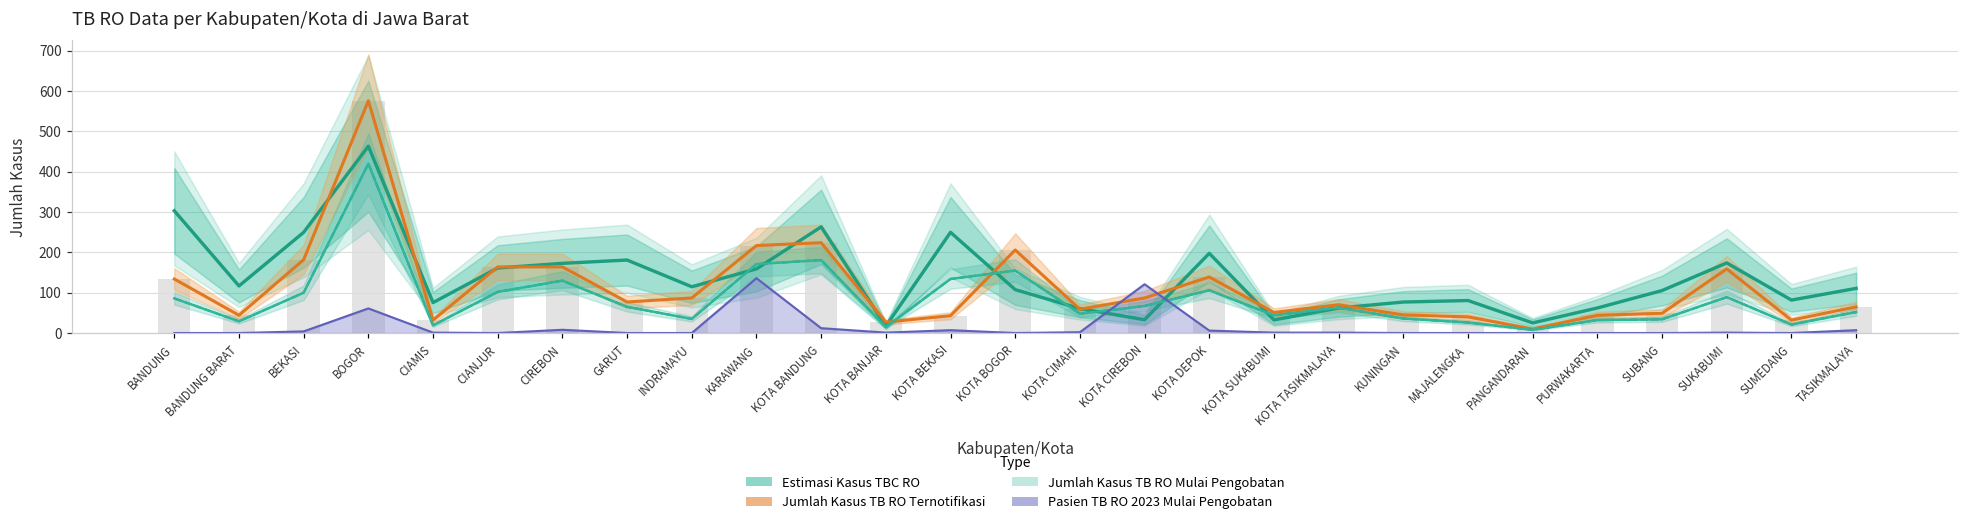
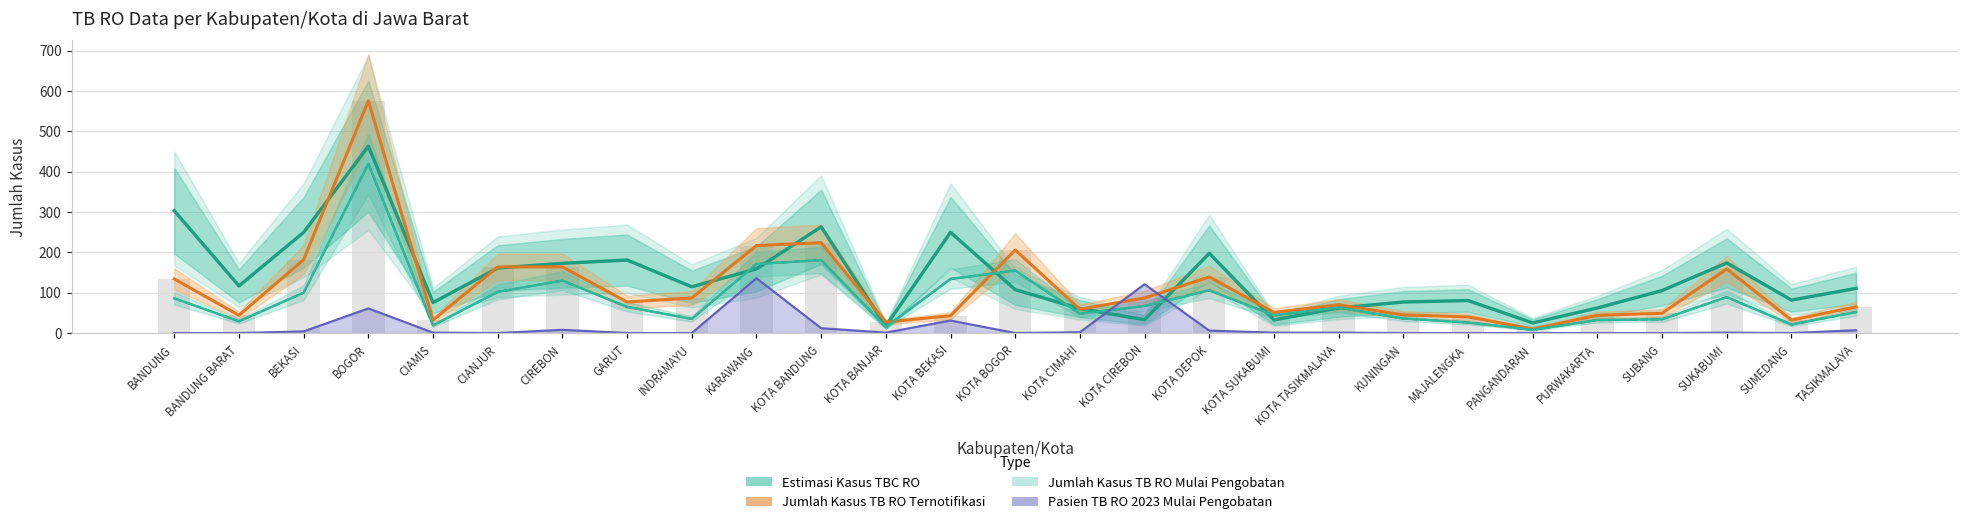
  {
    "Jumlah Kasus TB RO Ternotifikasi": {
      "BANDUNG": 130,
      "BANDUNG BARAT": 40,
      "BEKASI": 180,
      "BOGOR": 580,
      "CIAMIS": 30,
      "CIANJUR": 160,
      "CIREBON": 160,
      "GARUT": 80,
      "INDRAMAYU": 90,
      "KARAWANG": 220,
      "KOTA BANDUNG": 220,
      "KOTA BANJAR": 30,
      "KOTA BEKASI": 40,
      "KOTA BOGOR": 210,
      "KOTA CIMAHI": 60,
      "KOTA CIREBON": 90,
      "KOTA DEPOK": 140,
      "KOTA SUKABUMI": 50,
      "KOTA TASIKMALAYA": 70,
      "KUNINGAN": 50,
      "MAJALENGKA": 40,
      "PANGANDARAN": 10,
      "PURWAKARTA": 40,
      "SUBANG": 50,
      "SUKABUMI": 160,
      "SUMEDANG": 30,
      "TASIKMALAYA": 70
    },
    "Pasien TB RO 2023 Mulai Pengobatan": {
      "BANDUNG": 0,
      "BANDUNG BARAT": 0,
      "BEKASI": 0,
      "BOGOR": 60,
      "CIAMIS": 0,
      "CIANJUR": 0,
      "CIREBON": 10,
      "GARUT": 0,
      "INDRAMAYU": 0,
      "KARAWANG": 140,
      "KOTA BANDUNG": 10,
      "KOTA BANJAR": 0,
-     "KOTA BEKASI": 10,
+     "KOTA BEKASI": 30,
      "KOTA BOGOR": 0,
      "KOTA CIMAHI": 0,
      "KOTA CIREBON": 120,
      "KOTA DEPOK": 10,
      "KOTA SUKABUMI": 0,
      "KOTA TASIKMALAYA": 0,
      "KUNINGAN": 0,
      "MAJALENGKA": 0,
      "PANGANDARAN": 0,
      "PURWAKARTA": 0,
      "SUBANG": 0,
      "SUKABUMI": 0,
      "SUMEDANG": 0,
      "TASIKMALAYA": 10
    }
  }
